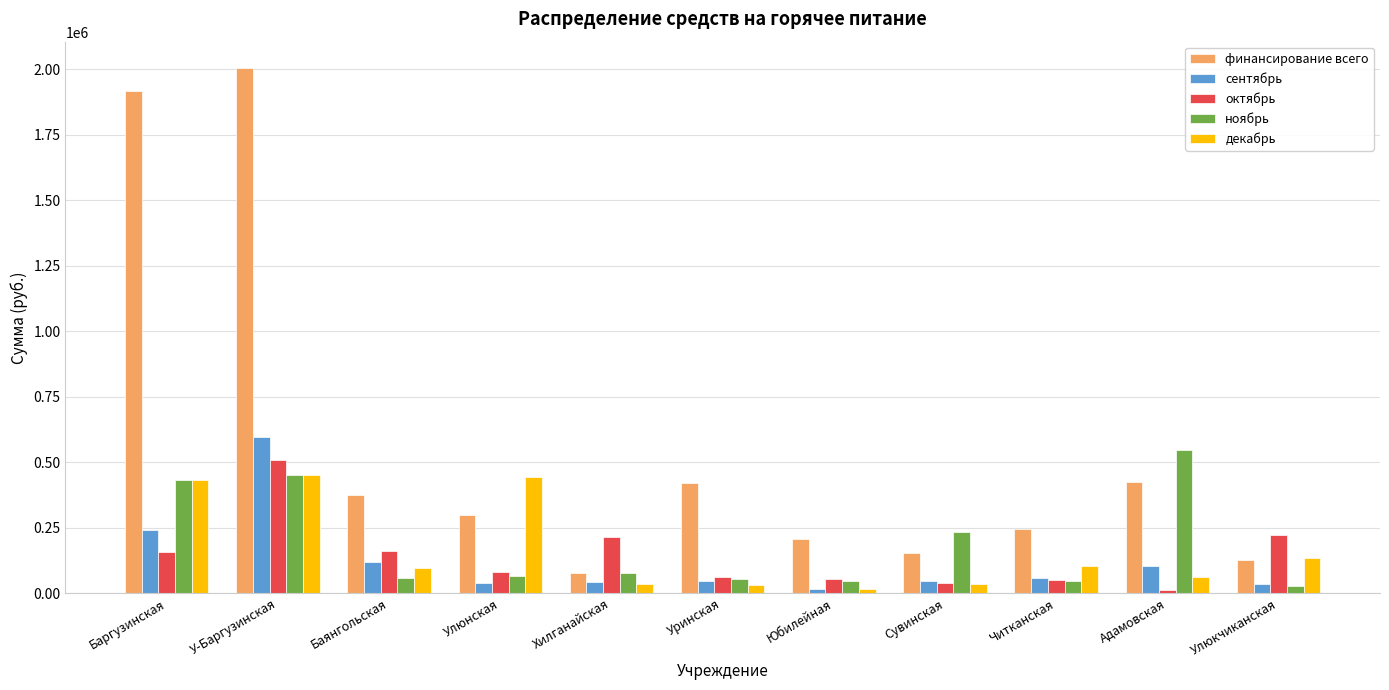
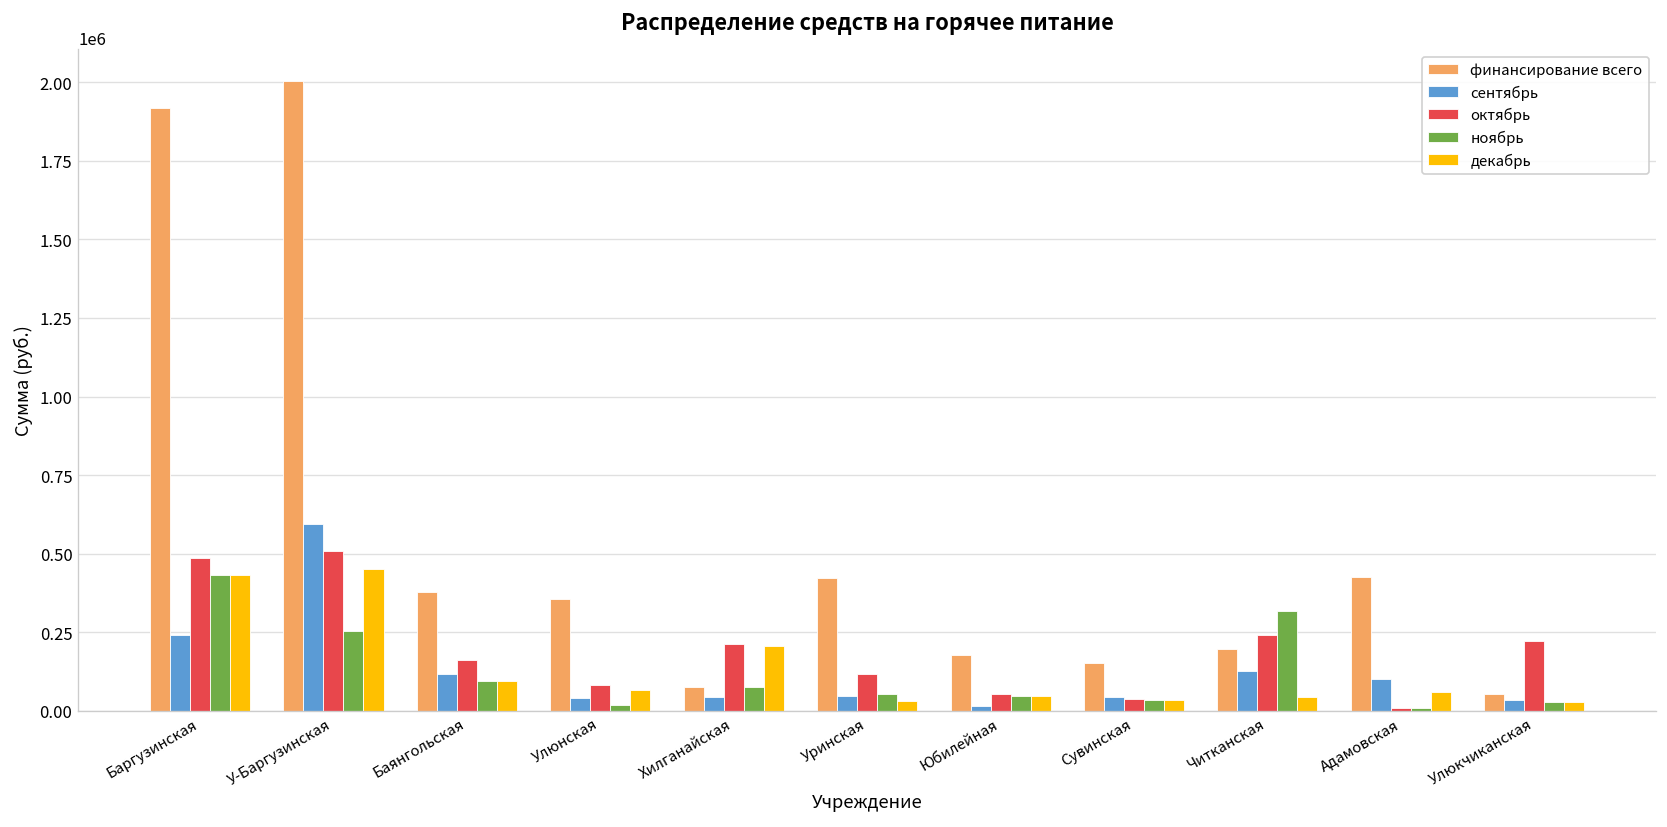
  {
    "финансирование всего": {
      "Баргузинская": 1920000,
      "У-Баргузинская": 2010000,
      "Баянгольская": 380000,
-     "Улюнская": 300000,
+     "Улюнская": 360000,
      "Хилганайская": 80000,
      "Уринская": 420000,
-     "Юбилейная": 210000,
+     "Юбилейная": 180000,
      "Сувинская": 150000,
-     "Читканская": 240000,
+     "Читканская": 200000,
      "Адамовская": 430000,
-     "Улюкчиканская": 130000
+     "Улюкчиканская": 50000
    },
    "сентябрь": {
      "Баргузинская": 240000,
      "У-Баргузинская": 600000,
      "Баянгольская": 120000,
      "Улюнская": 40000,
      "Хилганайская": 40000,
      "Уринская": 50000,
      "Юбилейная": 20000,
      "Сувинская": 40000,
-     "Читканская": 60000,
+     "Читканская": 130000,
      "Адамовская": 100000,
      "Улюкчиканская": 30000
    },
    "октябрь": {
-     "Баргузинская": 160000,
+     "Баргузинская": 490000,
      "У-Баргузинская": 510000,
      "Баянгольская": 160000,
      "Улюнская": 80000,
      "Хилганайская": 210000,
-     "Уринская": 60000,
+     "Уринская": 120000,
      "Юбилейная": 50000,
      "Сувинская": 40000,
-     "Читканская": 50000,
+     "Читканская": 240000,
      "Адамовская": 10000,
      "Улюкчиканская": 220000
    },
    "ноябрь": {
      "Баргузинская": 430000,
-     "У-Баргузинская": 450000,
-     "Баянгольская": 60000,
-     "Улюнская": 70000,
+     "У-Баргузинская": 250000,
+     "Баянгольская": 100000,
+     "Улюнская": 20000,
      "Хилганайская": 80000,
      "Уринская": 50000,
      "Юбилейная": 50000,
-     "Сувинская": 230000,
-     "Читканская": 40000,
-     "Адамовская": 550000,
+     "Сувинская": 30000,
+     "Читканская": 320000,
+     "Адамовская": 10000,
      "Улюкчиканская": 30000
    },
    "декабрь": {
      "Баргузинская": 430000,
      "У-Баргузинская": 450000,
      "Баянгольская": 100000,
-     "Улюнская": 440000,
-     "Хилганайская": 30000,
+     "Улюнская": 70000,
+     "Хилганайская": 200000,
      "Уринская": 30000,
-     "Юбилейная": 20000,
+     "Юбилейная": 50000,
      "Сувинская": 30000,
-     "Читканская": 100000,
+     "Читканская": 40000,
      "Адамовская": 60000,
-     "Улюкчиканская": 140000
+     "Улюкчиканская": 30000
    }
  }
